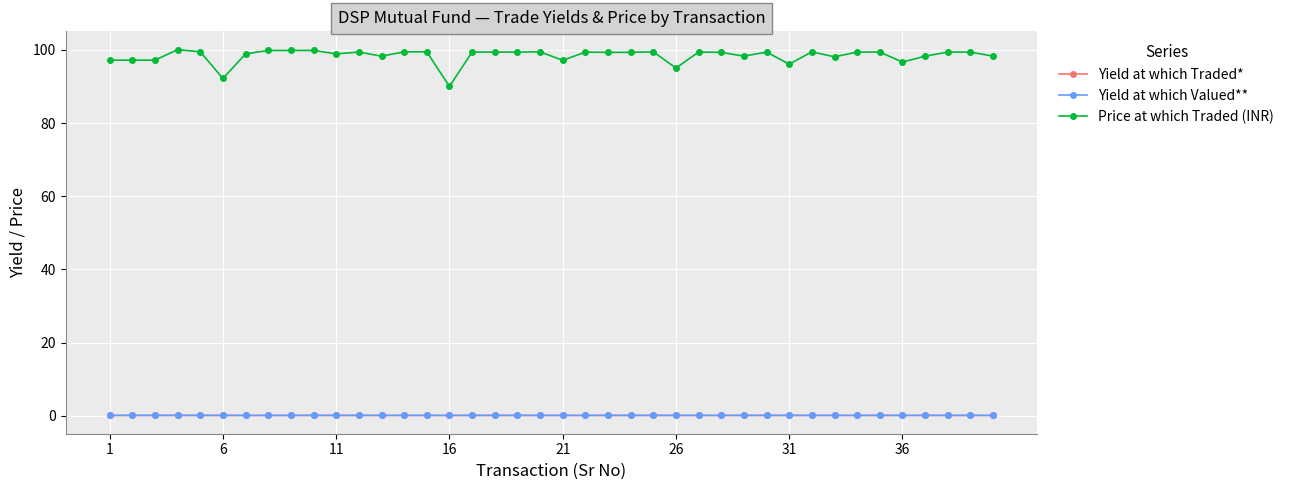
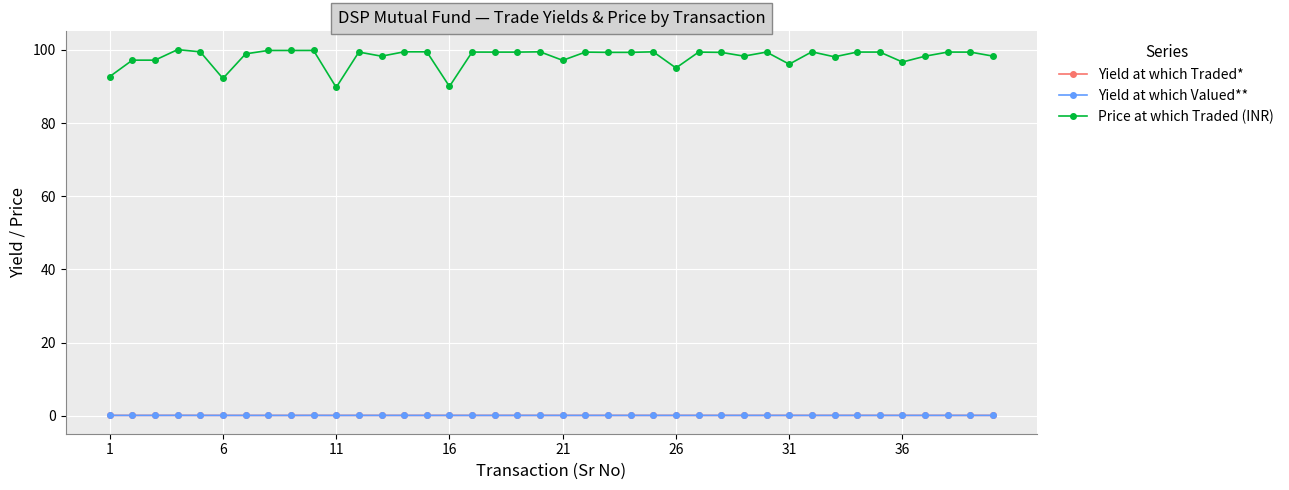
  {
    "Yield at which Valued**": {
      "1": 0,
      "6": 0,
      "11": 0,
      "16": 0,
      "21": 0,
      "26": 0,
      "31": 0,
      "36": 0
    },
    "Price at which Traded (INR)": {
-     "1": 97,
+     "1": 93,
      "6": 92,
-     "11": 99,
+     "11": 90,
      "16": 90,
      "21": 97,
      "26": 95,
      "31": 96,
      "36": 97
    }
  }
